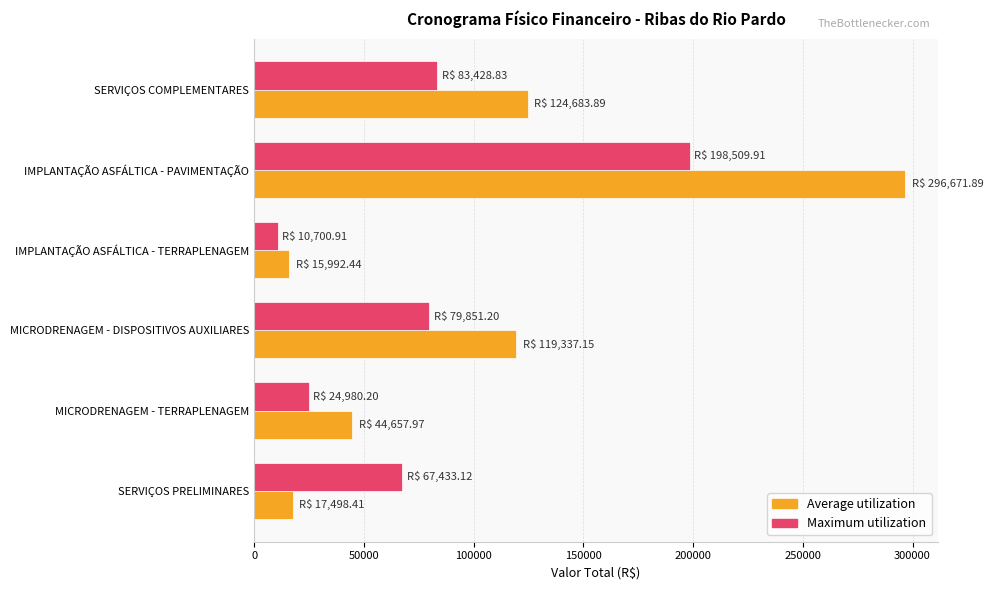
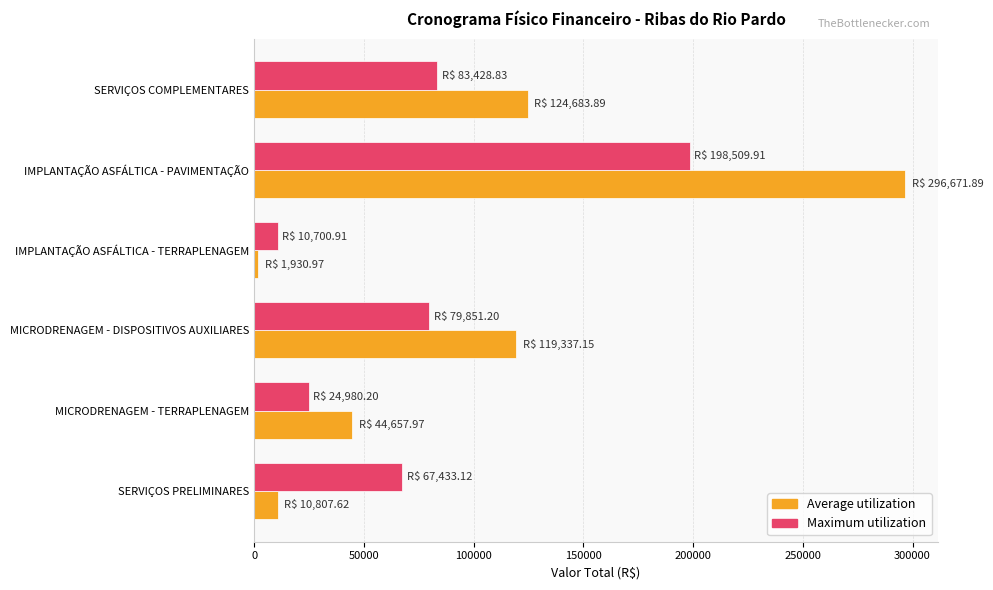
  {
    "Average utilization": {
      "SERVIÇOS COMPLEMENTARES": "124,683.89",
      "IMPLANTAÇÃO ASFÁLTICA - PAVIMENTAÇÃO": "296,671.89",
-     "IMPLANTAÇÃO ASFÁLTICA - TERRAPLENAGEM": "15,992.44",
+     "IMPLANTAÇÃO ASFÁLTICA - TERRAPLENAGEM": "1,930.97",
      "MICRODRENAGEM - DISPOSITIVOS AUXILIARES": "119,337.15",
      "MICRODRENAGEM - TERRAPLENAGEM": "44,657.97",
-     "SERVIÇOS PRELIMINARES": "17,498.41"
+     "SERVIÇOS PRELIMINARES": "10,807.62"
    },
    "Maximum utilization": {
      "SERVIÇOS COMPLEMENTARES": "83,428.83",
      "IMPLANTAÇÃO ASFÁLTICA - PAVIMENTAÇÃO": "198,509.91",
      "IMPLANTAÇÃO ASFÁLTICA - TERRAPLENAGEM": "10,700.91",
      "MICRODRENAGEM - DISPOSITIVOS AUXILIARES": "79,851.20",
      "MICRODRENAGEM - TERRAPLENAGEM": "24,980.20",
      "SERVIÇOS PRELIMINARES": "67,433.12"
    }
  }
